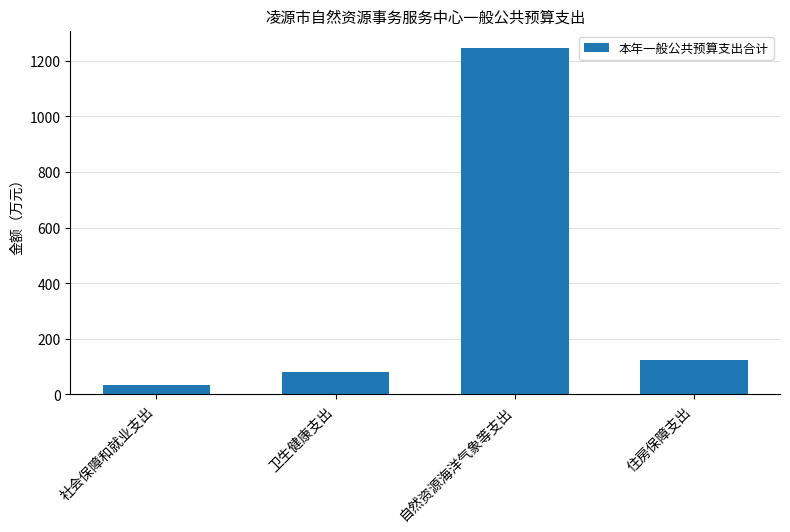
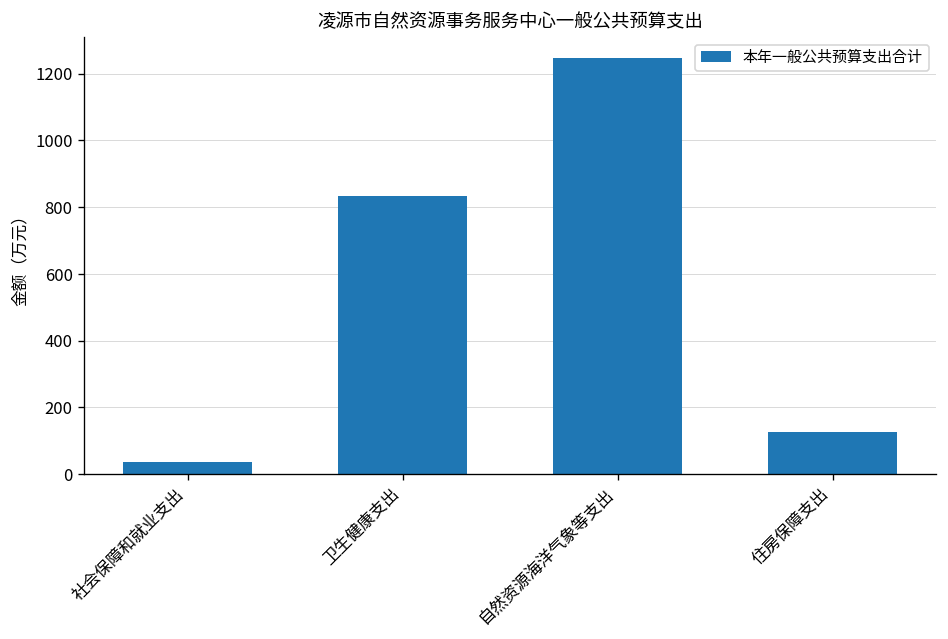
  {
    "社会保障和就业支出": 30,
-   "卫生健康支出": 80,
+   "卫生健康支出": 830,
    "自然资源海洋气象等支出": 1250,
    "住房保障支出": 130
  }
